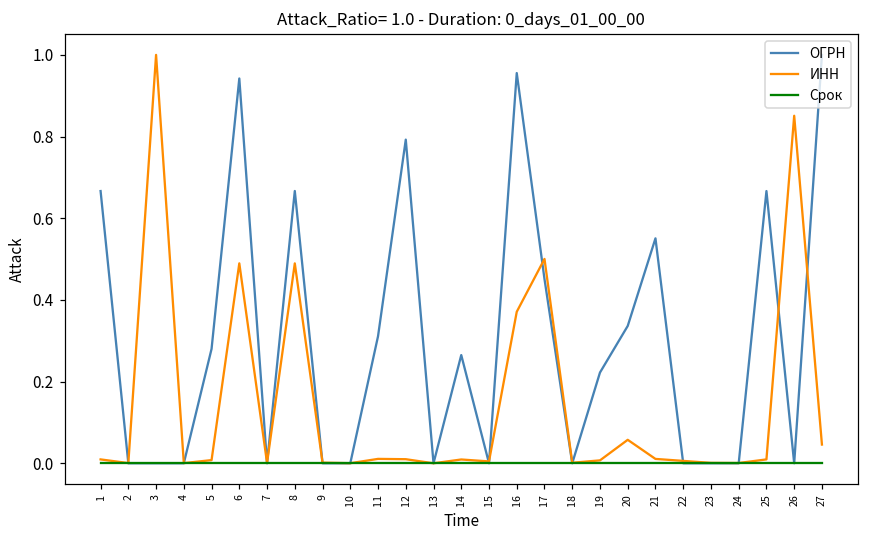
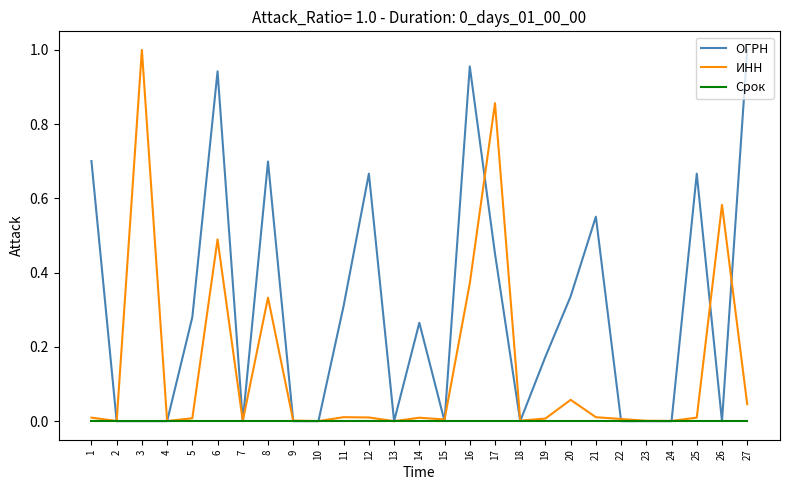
  {
    "ОГРН": {
-     "1": 0.67,
+     "1": 0.70,
      "5": 0.28,
      "6": 0.94,
-     "8": 0.67,
+     "8": 0.70,
      "11": 0.31,
-     "12": 0.79,
+     "12": 0.67,
      "14": 0.26,
      "16": 0.96,
      "17": 0.45,
-     "19": 0.22,
+     "19": 0.17,
      "20": 0.34,
      "21": 0.55,
      "25": 0.67
    },
    "ИНН": {
      "1": 0.01,
      "3": 1.00,
      "5": 0.01,
      "6": 0.49,
-     "8": 0.49,
+     "8": 0.33,
      "11": 0.01,
      "12": 0.01,
      "14": 0.01,
      "16": 0.37,
-     "17": 0.50,
+     "17": 0.86,
      "19": 0.01,
      "20": 0.06,
      "21": 0.01,
      "25": 0.01,
-     "26": 0.85,
+     "26": 0.58,
      "27": 0.05
    },
    "Срок": {
      "1": 0.00,
      "5": 0.00,
      "6": 0.00,
      "8": 0.00,
      "11": 0.00,
      "12": 0.00,
      "14": 0.00,
      "16": 0.00,
      "17": 0.00,
      "19": 0.00,
      "20": 0.00,
      "21": 0.00,
      "25": 0.00,
      "27": 0.00
    }
  }
